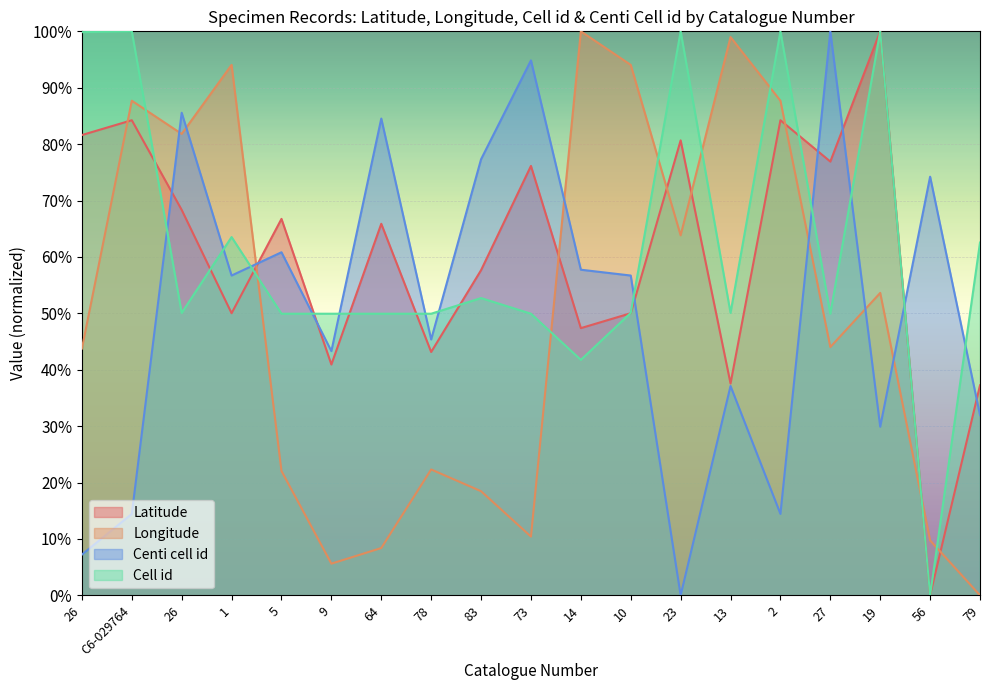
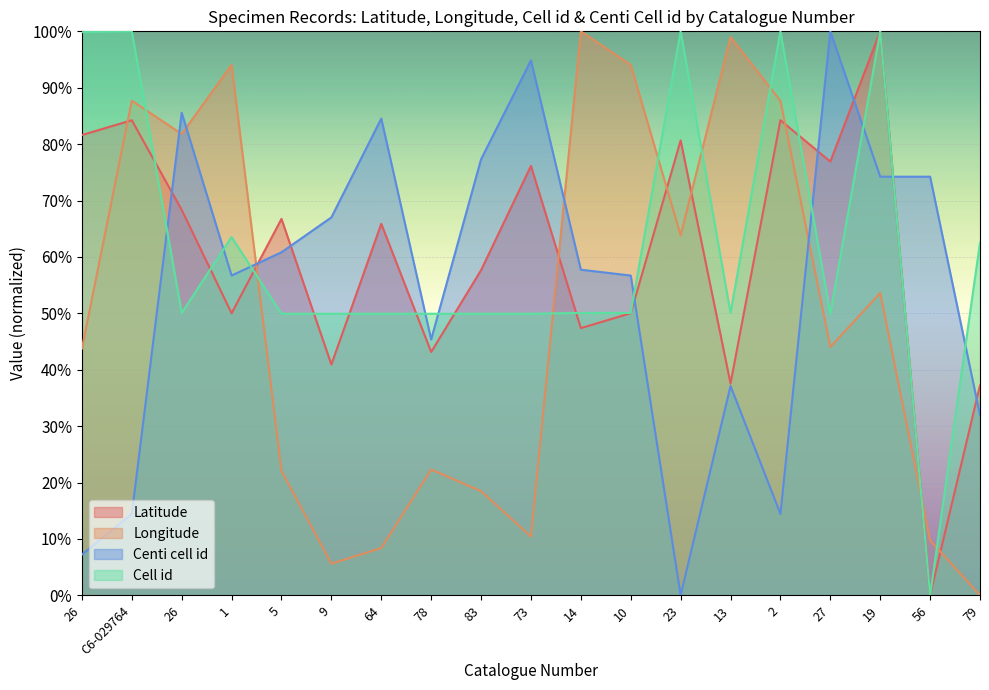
  {
    "Centi cell id": {
      "1": "57%",
      "5": "61%",
-     "9": "43%",
+     "9": "67%",
      "64": "85%",
      "78": "45%",
      "83": "77%",
      "73": "95%",
      "14": "58%",
      "10": "57%",
      "23": "0%",
      "2": "14%",
      "27": "100%",
-     "19": "30%",
+     "19": "74%",
      "56": "74%",
      "79": "32%"
    },
    "Cell id": {
      "C6-029764": "100%",
      "1": "64%",
      "5": "50%",
      "9": "50%",
      "64": "50%",
      "78": "50%",
-     "83": "53%",
+     "83": "50%",
      "73": "50%",
-     "14": "42%",
+     "14": "50%",
      "23": "100%",
      "13": "50%",
      "2": "100%",
      "27": "50%",
      "79": "63%"
    }
  }
